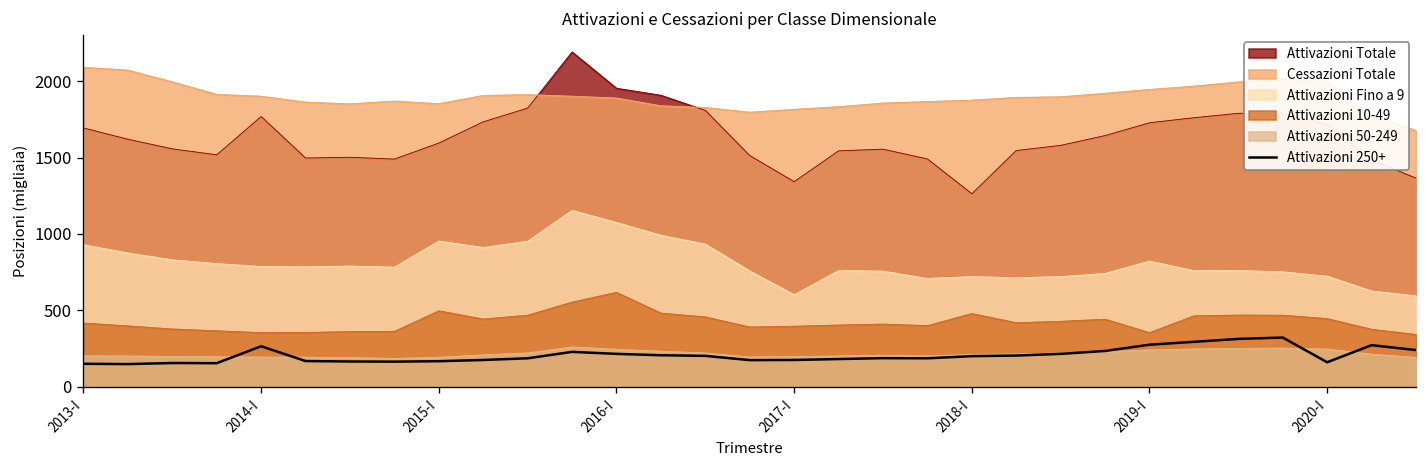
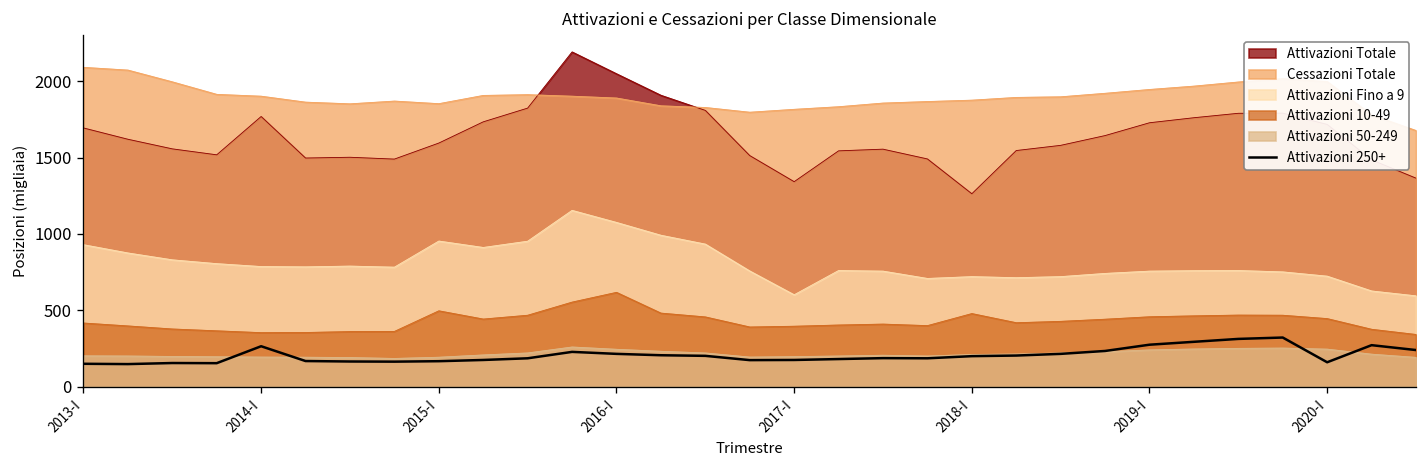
  {
    "Attivazioni Totale": {
      "2013-I": 1690,
      "2014-I": 1770,
      "2015-I": 1600,
-     "2016-I": 1950,
+     "2016-I": 2050,
      "2017-I": 1340,
      "2018-I": 1260,
      "2019-I": 1730
    },
    "Attivazioni Fino a 9": {
      "2013-I": 930,
      "2014-I": 790,
      "2015-I": 950,
      "2016-I": 1080,
      "2017-I": 600,
      "2018-I": 720,
-     "2019-I": 820,
+     "2019-I": 760,
      "2020-I": 720
    },
    "Attivazioni 10-49": {
      "2013-I": 420,
      "2014-I": 350,
      "2015-I": 500,
      "2016-I": 620,
      "2017-I": 400,
      "2018-I": 480,
-     "2019-I": 350,
+     "2019-I": 460,
      "2020-I": 450
    },
    "Attivazioni 250+": {
      "2013-I": 150,
      "2014-I": 260,
      "2015-I": 170,
      "2016-I": 210,
      "2017-I": 170,
      "2019-I": 270,
      "2020-I": 160
    }
  }
